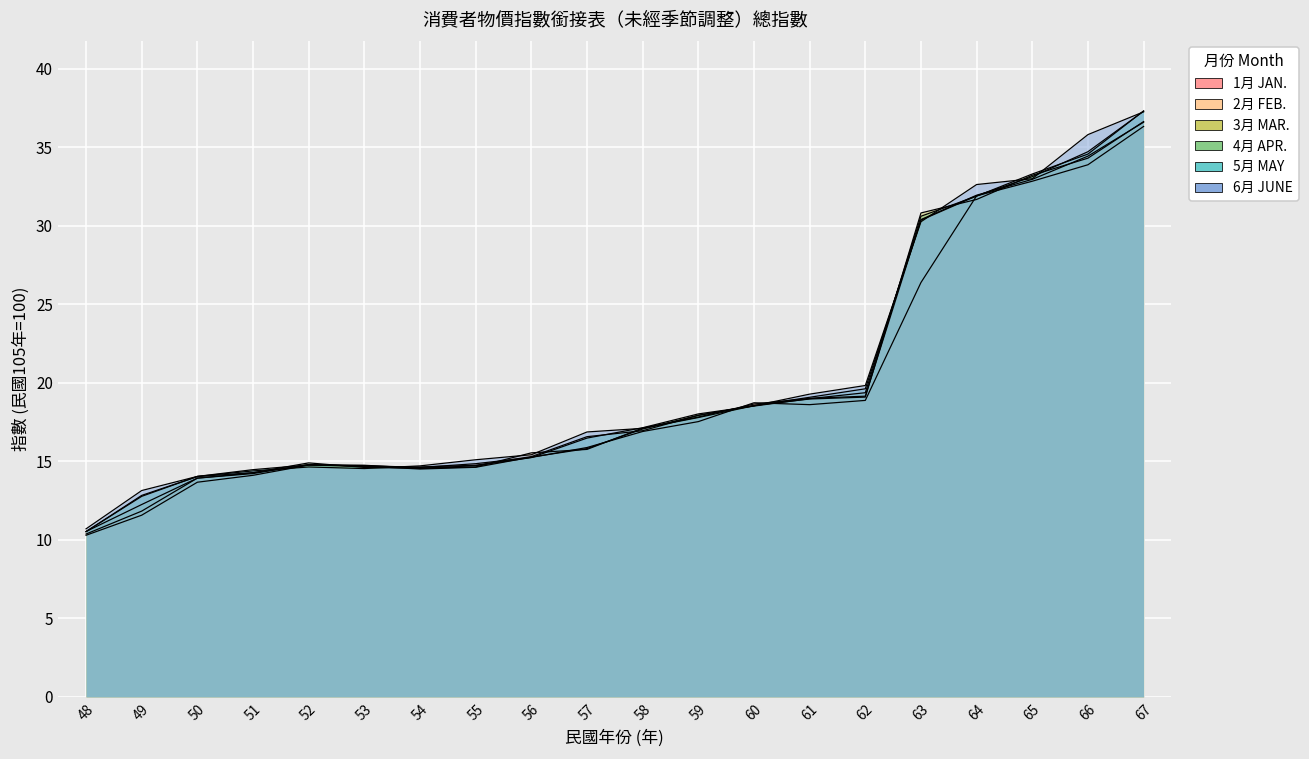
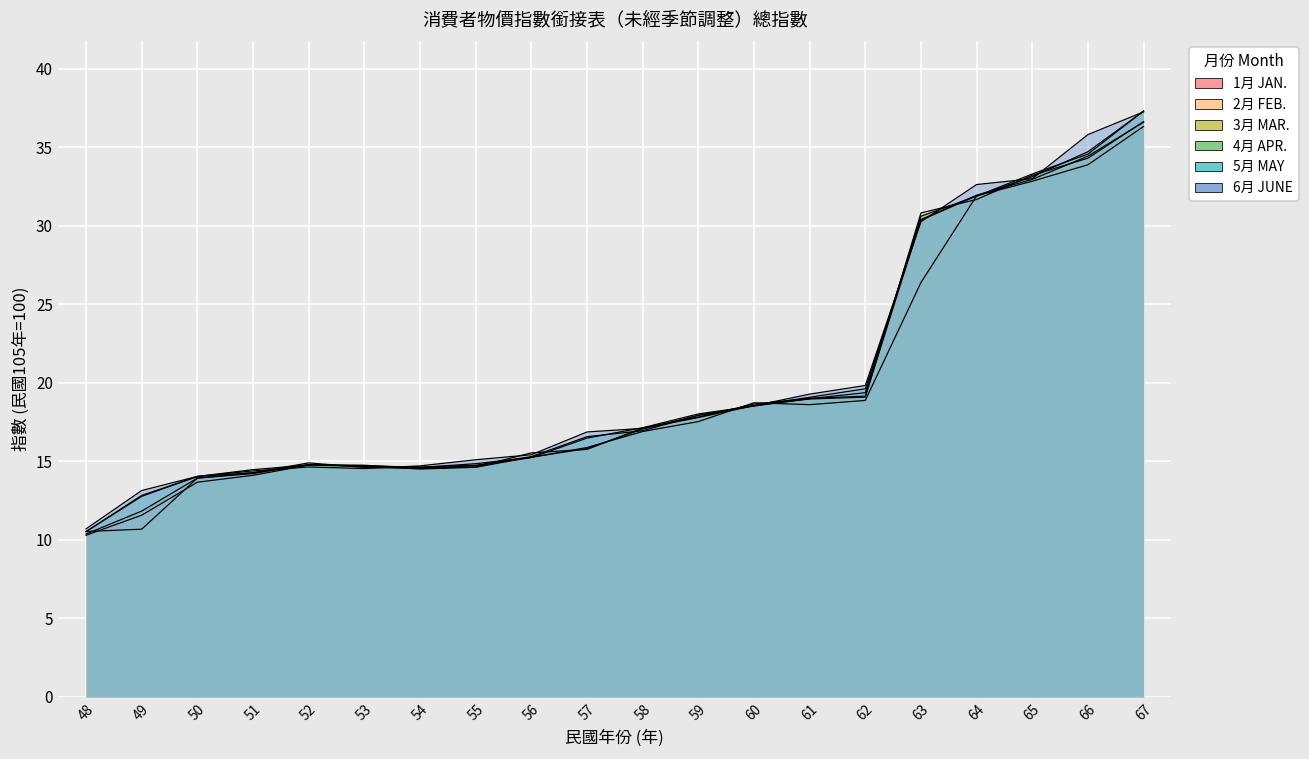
  {
    "3月 MAR.": {
-     "49": 12.3,
+     "49": 10.7,
      "63": 30.8,
      "64": 31.7
    },
    "4月 APR.": {
      "62": 19.4,
      "63": 30.6
    }
  }
